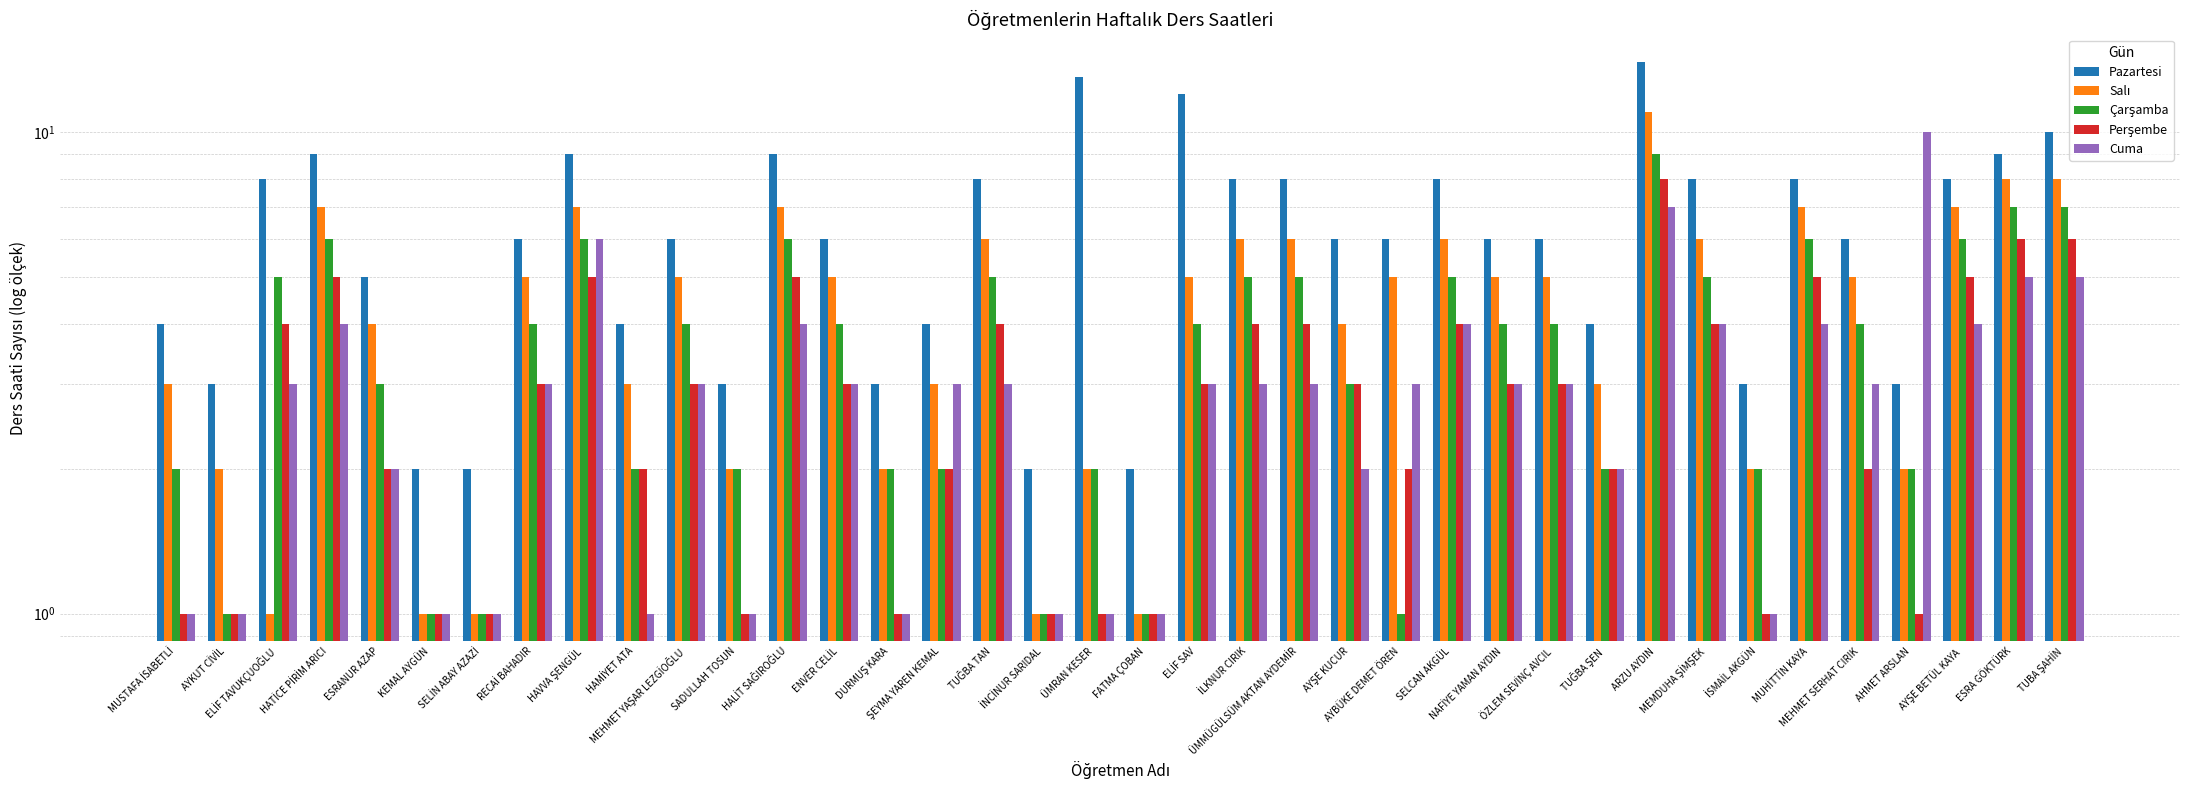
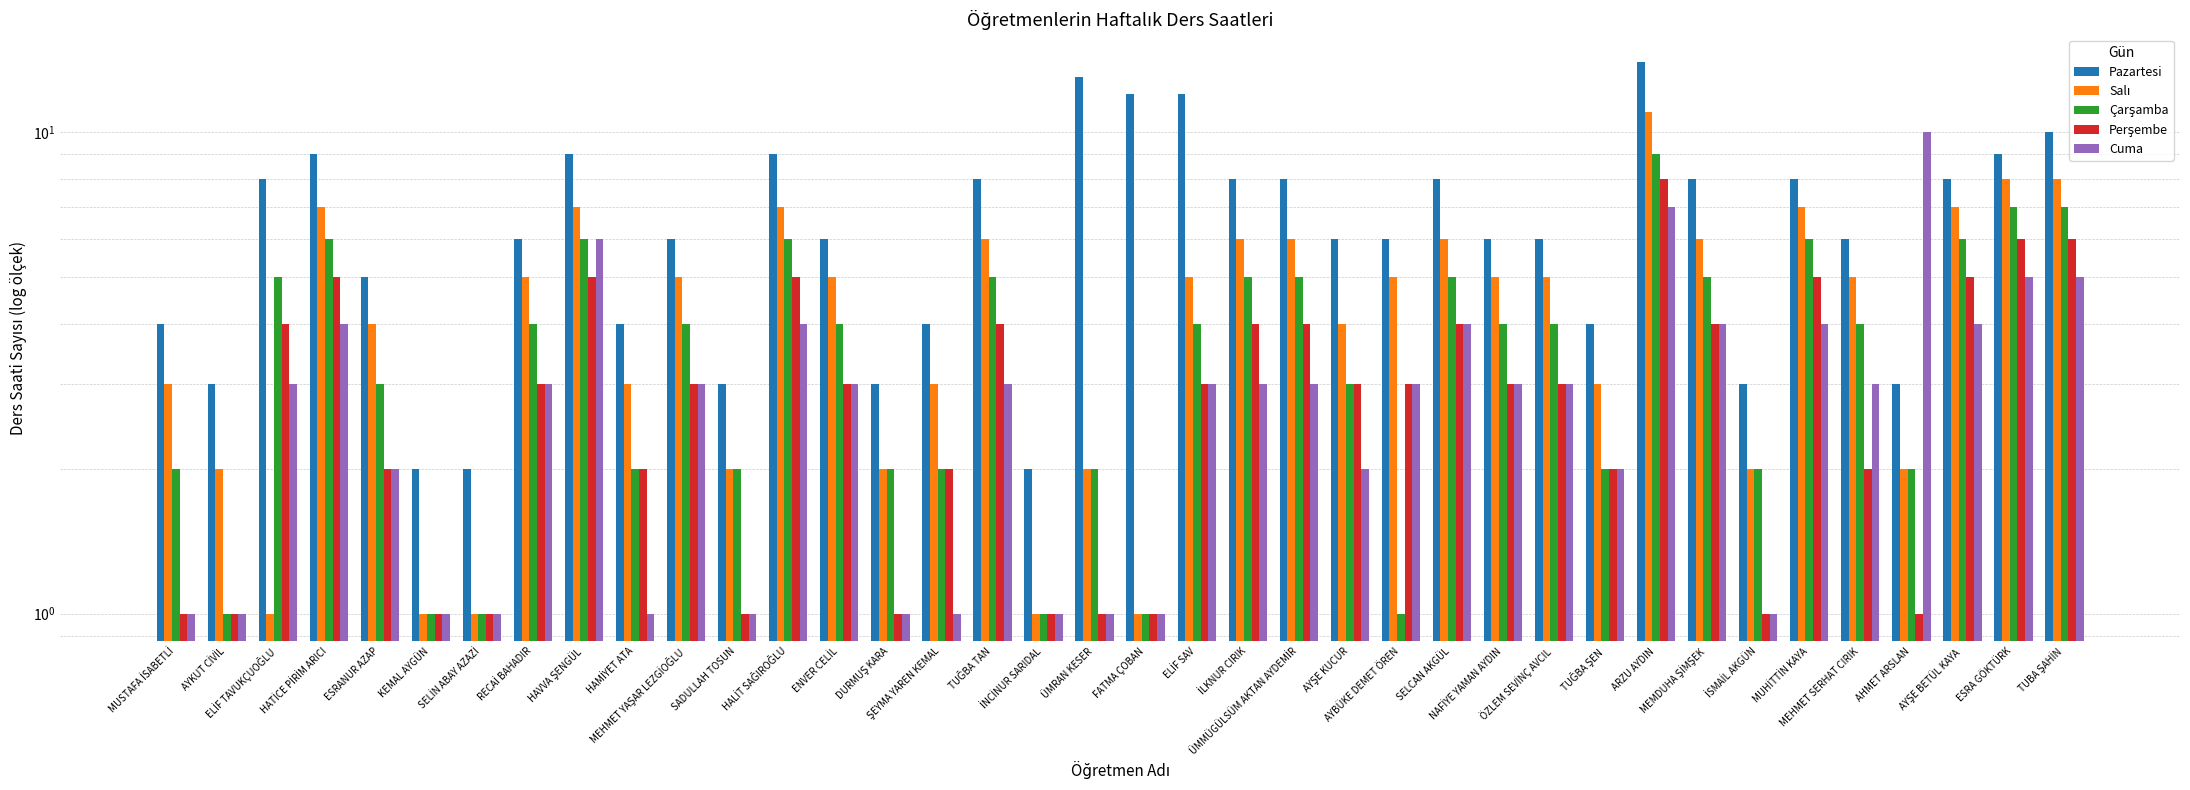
  {
    "Pazartesi": {
      "MUSTAFA İSABETLİ": 4,
      "AYKUT CİVİL": 3,
      "ELİF TAVUKÇUOĞLU": 8,
      "HATİCE PİRİM ARICI": 9,
      "ESRANUR AZAP": 5,
      "KEMAL AYGÜN": 2,
      "SELİN ABAY AZAZİ": 2,
      "RECAİ BAHADIR": 6,
      "HAVVA ŞENGÜL": 9,
      "HAMİYET ATA": 4,
      "MEHMET YAŞAR LEZGİOĞLU": 6,
      "SADULLAH TOSUN": 3,
      "HALİT SAĞIROĞLU": 9,
      "ENVER CELİL": 6,
      "DURMUŞ KARA": 3,
      "ŞEYMA YAREN KEMAL": 4,
      "TUĞBA TAN": 8,
      "İNCİNUR SARIDAL": 2,
      "ÜMRAN KESER": 13,
-     "FATMA ÇOBAN": 2,
+     "FATMA ÇOBAN": 12,
      "ELİF SAV": 12,
      "İLKNUR CIRIK": 8,
      "ÜMMÜGÜLSÜM AKTAN AYDEMİR": 8,
      "AYŞE KUCUR": 6,
      "AYBÜKE DEMET ÖREN": 6,
      "SELCAN AKGÜL": 8,
      "NAFİYE YAMAN AYDIN": 6,
      "ÖZLEM SEVİNÇ AVCIL": 6,
      "TUĞBA ŞEN": 4,
      "ARZU AYDIN": 14,
      "MEMDUHA ŞİMŞEK": 8,
      "İSMAİL AKGÜN": 3,
      "MUHİTTİN KAYA": 8,
      "MEHMET SERHAT CIRIK": 6,
      "AHMET ARSLAN": 3,
      "AYŞE BETÜL KAYA": 8,
      "ESRA GÖKTÜRK": 9,
      "TUBA ŞAHİN": 10
    },
    "Salı": {
      "MUSTAFA İSABETLİ": 3,
      "AYKUT CİVİL": 2,
      "ELİF TAVUKÇUOĞLU": 1,
      "HATİCE PİRİM ARICI": 7,
      "ESRANUR AZAP": 4,
      "KEMAL AYGÜN": 1,
      "SELİN ABAY AZAZİ": 1,
      "RECAİ BAHADIR": 5,
      "HAVVA ŞENGÜL": 7,
      "HAMİYET ATA": 3,
      "MEHMET YAŞAR LEZGİOĞLU": 5,
      "SADULLAH TOSUN": 2,
      "HALİT SAĞIROĞLU": 7,
      "ENVER CELİL": 5,
      "DURMUŞ KARA": 2,
      "ŞEYMA YAREN KEMAL": 3,
      "TUĞBA TAN": 6,
      "İNCİNUR SARIDAL": 1,
      "ÜMRAN KESER": 2,
      "FATMA ÇOBAN": 1,
      "ELİF SAV": 5,
      "İLKNUR CIRIK": 6,
      "ÜMMÜGÜLSÜM AKTAN AYDEMİR": 6,
      "AYŞE KUCUR": 4,
      "AYBÜKE DEMET ÖREN": 5,
      "SELCAN AKGÜL": 6,
      "NAFİYE YAMAN AYDIN": 5,
      "ÖZLEM SEVİNÇ AVCIL": 5,
      "TUĞBA ŞEN": 3,
      "ARZU AYDIN": 11,
      "MEMDUHA ŞİMŞEK": 6,
      "İSMAİL AKGÜN": 2,
      "MUHİTTİN KAYA": 7,
      "MEHMET SERHAT CIRIK": 5,
      "AHMET ARSLAN": 2,
      "AYŞE BETÜL KAYA": 7,
      "ESRA GÖKTÜRK": 8,
      "TUBA ŞAHİN": 8
    },
    "Çarşamba": {
      "MUSTAFA İSABETLİ": 2,
      "AYKUT CİVİL": 1,
      "ELİF TAVUKÇUOĞLU": 5,
      "HATİCE PİRİM ARICI": 6,
      "ESRANUR AZAP": 3,
      "KEMAL AYGÜN": 1,
      "SELİN ABAY AZAZİ": 1,
      "RECAİ BAHADIR": 4,
      "HAVVA ŞENGÜL": 6,
      "HAMİYET ATA": 2,
      "MEHMET YAŞAR LEZGİOĞLU": 4,
      "SADULLAH TOSUN": 2,
      "HALİT SAĞIROĞLU": 6,
      "ENVER CELİL": 4,
      "DURMUŞ KARA": 2,
      "ŞEYMA YAREN KEMAL": 2,
      "TUĞBA TAN": 5,
      "İNCİNUR SARIDAL": 1,
      "ÜMRAN KESER": 2,
      "FATMA ÇOBAN": 1,
      "ELİF SAV": 4,
      "İLKNUR CIRIK": 5,
      "ÜMMÜGÜLSÜM AKTAN AYDEMİR": 5,
      "AYŞE KUCUR": 3,
      "AYBÜKE DEMET ÖREN": 1,
      "SELCAN AKGÜL": 5,
      "NAFİYE YAMAN AYDIN": 4,
      "ÖZLEM SEVİNÇ AVCIL": 4,
      "TUĞBA ŞEN": 2,
      "ARZU AYDIN": 9,
      "MEMDUHA ŞİMŞEK": 5,
      "İSMAİL AKGÜN": 2,
      "MUHİTTİN KAYA": 6,
      "MEHMET SERHAT CIRIK": 4,
      "AHMET ARSLAN": 2,
      "AYŞE BETÜL KAYA": 6,
      "ESRA GÖKTÜRK": 7,
      "TUBA ŞAHİN": 7
    },
    "Perşembe": {
      "MUSTAFA İSABETLİ": 1,
      "AYKUT CİVİL": 1,
      "ELİF TAVUKÇUOĞLU": 4,
      "HATİCE PİRİM ARICI": 5,
      "ESRANUR AZAP": 2,
      "KEMAL AYGÜN": 1,
      "SELİN ABAY AZAZİ": 1,
      "RECAİ BAHADIR": 3,
      "HAVVA ŞENGÜL": 5,
      "HAMİYET ATA": 2,
      "MEHMET YAŞAR LEZGİOĞLU": 3,
      "SADULLAH TOSUN": 1,
      "HALİT SAĞIROĞLU": 5,
      "ENVER CELİL": 3,
      "DURMUŞ KARA": 1,
      "ŞEYMA YAREN KEMAL": 2,
      "TUĞBA TAN": 4,
      "İNCİNUR SARIDAL": 1,
      "ÜMRAN KESER": 1,
      "FATMA ÇOBAN": 1,
      "ELİF SAV": 3,
      "İLKNUR CIRIK": 4,
      "ÜMMÜGÜLSÜM AKTAN AYDEMİR": 4,
      "AYŞE KUCUR": 3,
-     "AYBÜKE DEMET ÖREN": 2,
+     "AYBÜKE DEMET ÖREN": 3,
      "SELCAN AKGÜL": 4,
      "NAFİYE YAMAN AYDIN": 3,
      "ÖZLEM SEVİNÇ AVCIL": 3,
      "TUĞBA ŞEN": 2,
      "ARZU AYDIN": 8,
      "MEMDUHA ŞİMŞEK": 4,
      "İSMAİL AKGÜN": 1,
      "MUHİTTİN KAYA": 5,
      "MEHMET SERHAT CIRIK": 2,
      "AHMET ARSLAN": 1,
      "AYŞE BETÜL KAYA": 5,
      "ESRA GÖKTÜRK": 6,
      "TUBA ŞAHİN": 6
    },
    "Cuma": {
      "MUSTAFA İSABETLİ": 1,
      "AYKUT CİVİL": 1,
      "ELİF TAVUKÇUOĞLU": 3,
      "HATİCE PİRİM ARICI": 4,
      "ESRANUR AZAP": 2,
      "KEMAL AYGÜN": 1,
      "SELİN ABAY AZAZİ": 1,
      "RECAİ BAHADIR": 3,
      "HAVVA ŞENGÜL": 6,
      "HAMİYET ATA": 1,
      "MEHMET YAŞAR LEZGİOĞLU": 3,
      "SADULLAH TOSUN": 1,
      "HALİT SAĞIROĞLU": 4,
      "ENVER CELİL": 3,
      "DURMUŞ KARA": 1,
-     "ŞEYMA YAREN KEMAL": 3,
+     "ŞEYMA YAREN KEMAL": 1,
      "TUĞBA TAN": 3,
      "İNCİNUR SARIDAL": 1,
      "ÜMRAN KESER": 1,
      "FATMA ÇOBAN": 1,
      "ELİF SAV": 3,
      "İLKNUR CIRIK": 3,
      "ÜMMÜGÜLSÜM AKTAN AYDEMİR": 3,
      "AYŞE KUCUR": 2,
      "AYBÜKE DEMET ÖREN": 3,
      "SELCAN AKGÜL": 4,
      "NAFİYE YAMAN AYDIN": 3,
      "ÖZLEM SEVİNÇ AVCIL": 3,
      "TUĞBA ŞEN": 2,
      "ARZU AYDIN": 7,
      "MEMDUHA ŞİMŞEK": 4,
      "İSMAİL AKGÜN": 1,
      "MUHİTTİN KAYA": 4,
      "MEHMET SERHAT CIRIK": 3,
      "AHMET ARSLAN": 10,
      "AYŞE BETÜL KAYA": 4,
      "ESRA GÖKTÜRK": 5,
      "TUBA ŞAHİN": 5
    }
  }
